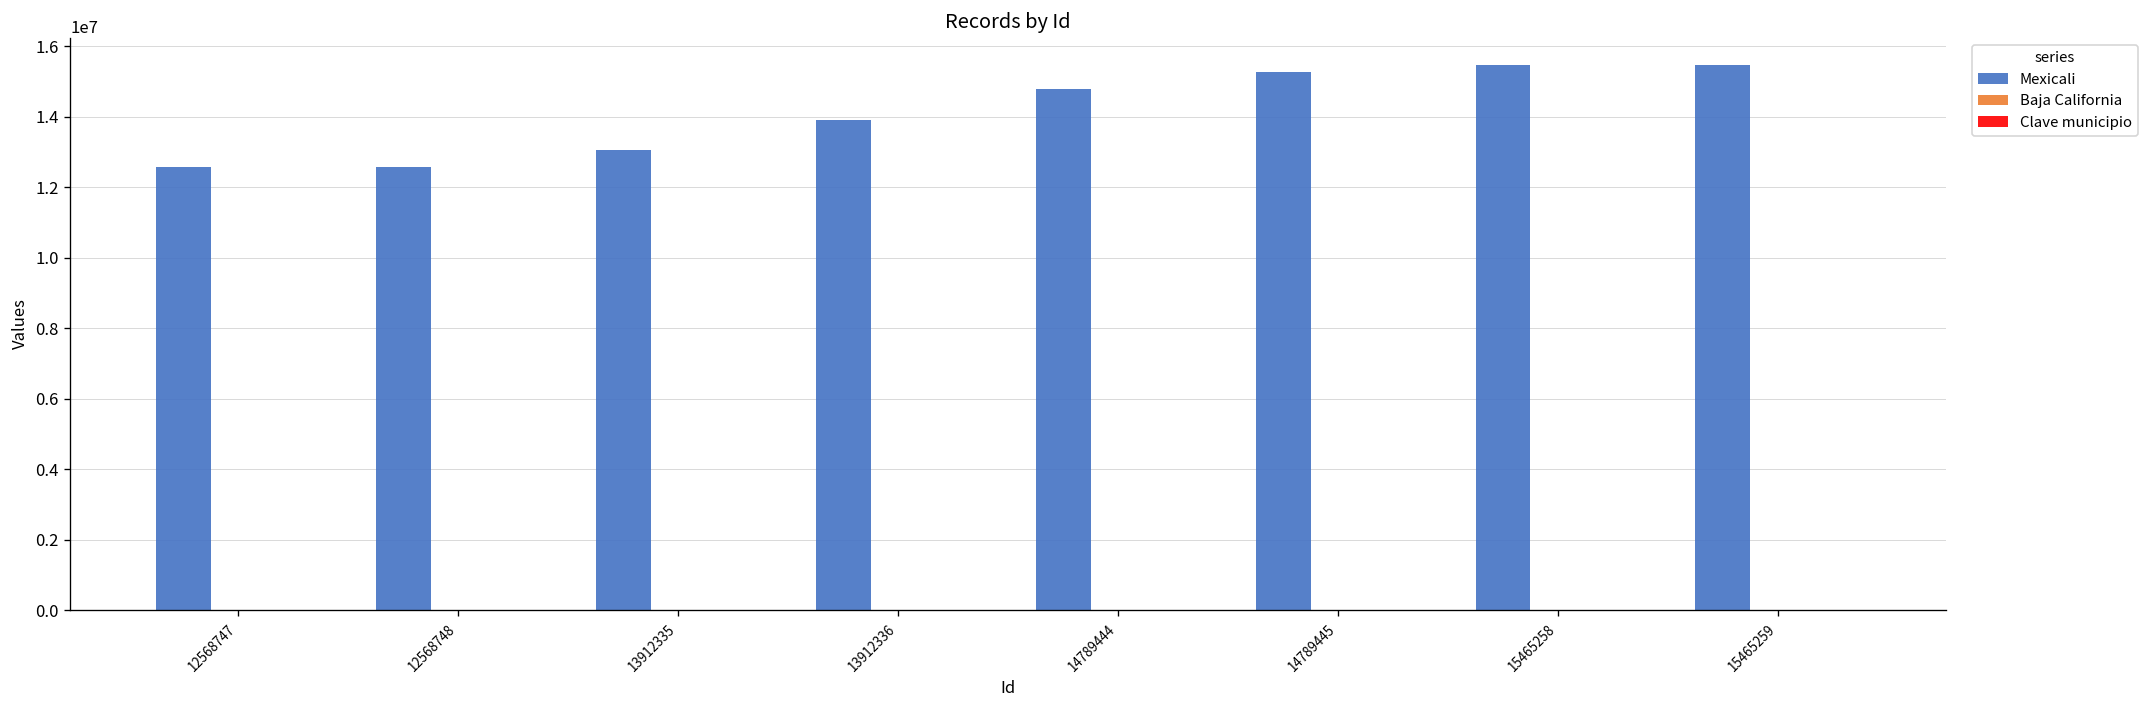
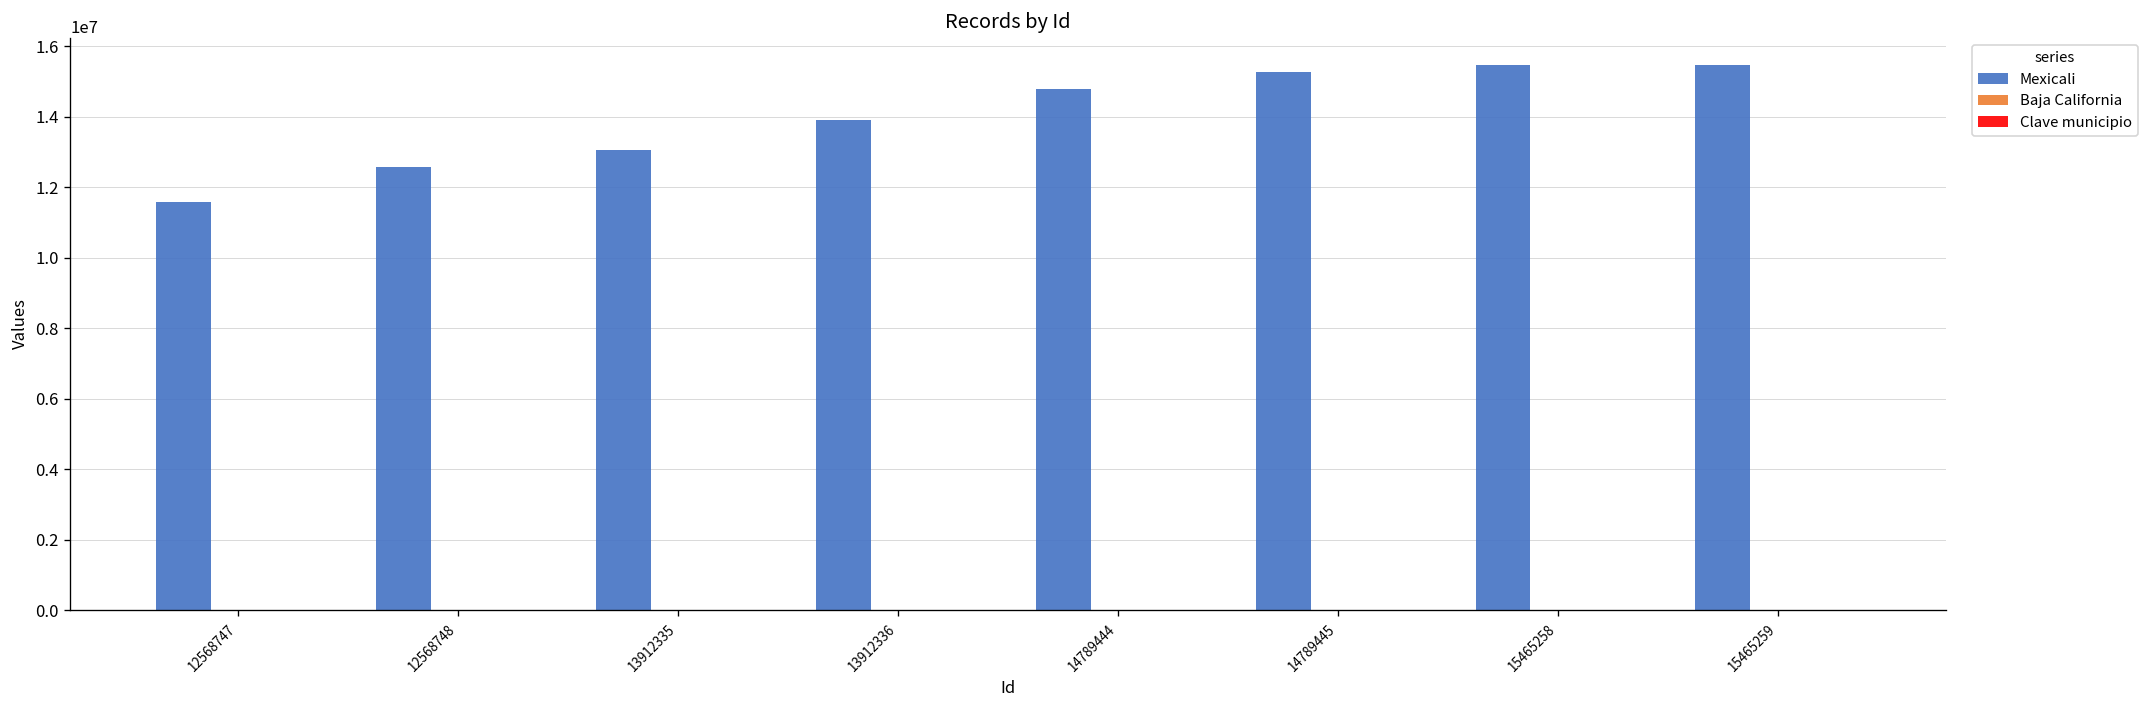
  {
    "Mexicali": {
-     "12568747": 12600000,
+     "12568747": 11600000,
      "12568748": 12600000,
      "13912335": 13000000,
      "13912336": 13900000,
      "14789444": 14800000,
      "14789445": 15300000,
      "15465258": 15500000,
      "15465259": 15500000
    }
  }
